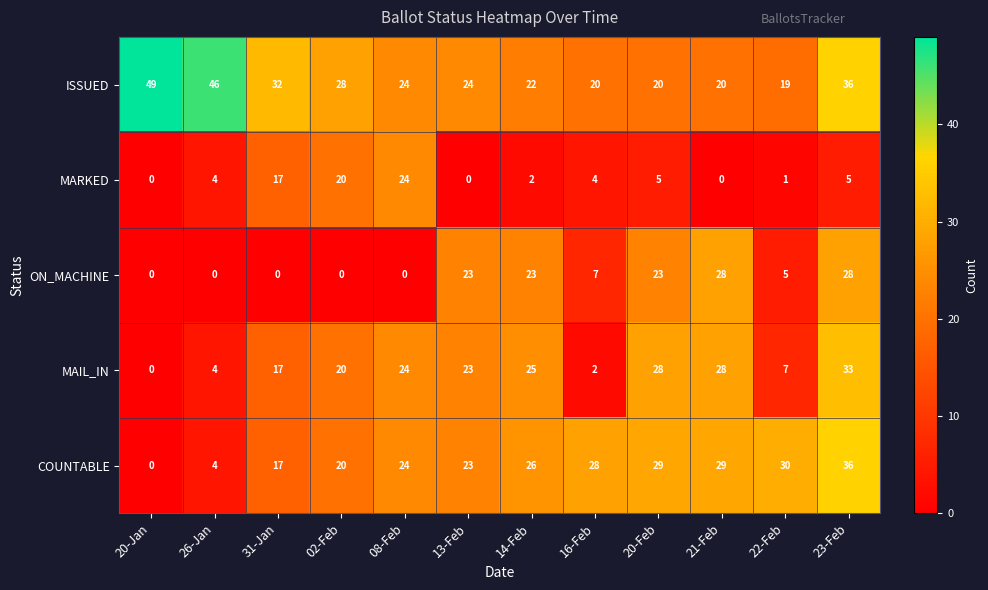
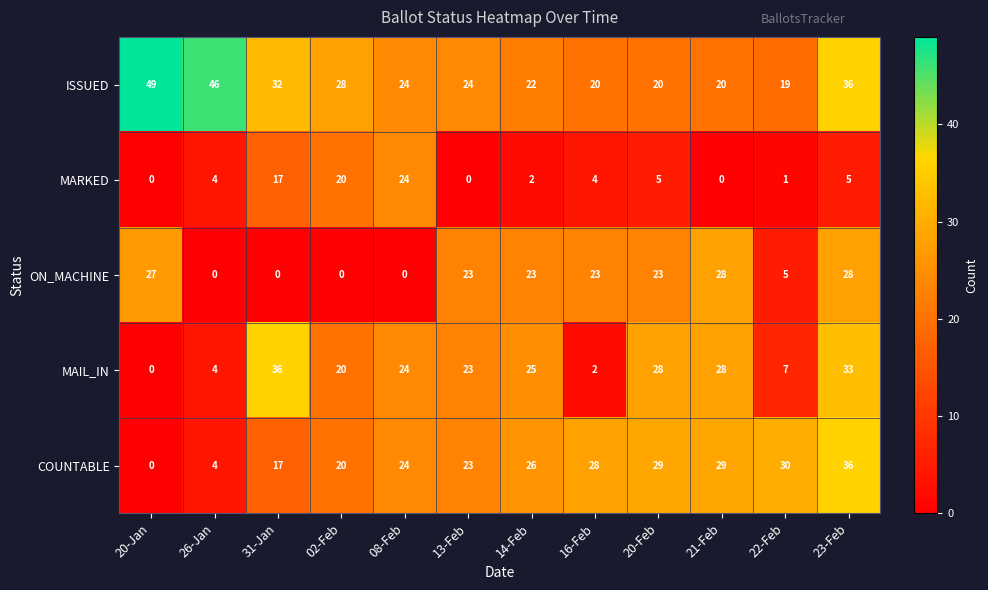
  {
    "ISSUED": {
      "20-Jan": 49,
      "26-Jan": 46,
      "31-Jan": 32,
      "02-Feb": 28,
      "08-Feb": 24,
      "13-Feb": 24,
      "14-Feb": 22,
      "16-Feb": 20,
      "20-Feb": 20,
      "21-Feb": 20,
      "22-Feb": 19,
      "23-Feb": 36
    },
    "MARKED": {
      "20-Jan": 0,
      "26-Jan": 4,
      "31-Jan": 17,
      "02-Feb": 20,
      "08-Feb": 24,
      "13-Feb": 0,
      "14-Feb": 2,
      "16-Feb": 4,
      "20-Feb": 5,
      "21-Feb": 0,
      "22-Feb": 1,
      "23-Feb": 5
    },
    "ON_MACHINE": {
-     "20-Jan": 0,
+     "20-Jan": 27,
      "26-Jan": 0,
      "31-Jan": 0,
      "02-Feb": 0,
      "08-Feb": 0,
      "13-Feb": 23,
      "14-Feb": 23,
-     "16-Feb": 7,
+     "16-Feb": 23,
      "20-Feb": 23,
      "21-Feb": 28,
      "22-Feb": 5,
      "23-Feb": 28
    },
    "MAIL_IN": {
      "20-Jan": 0,
      "26-Jan": 4,
-     "31-Jan": 17,
+     "31-Jan": 36,
      "02-Feb": 20,
      "08-Feb": 24,
      "13-Feb": 23,
      "14-Feb": 25,
      "16-Feb": 2,
      "20-Feb": 28,
      "21-Feb": 28,
      "22-Feb": 7,
      "23-Feb": 33
    },
    "COUNTABLE": {
      "20-Jan": 0,
      "26-Jan": 4,
      "31-Jan": 17,
      "02-Feb": 20,
      "08-Feb": 24,
      "13-Feb": 23,
      "14-Feb": 26,
      "16-Feb": 28,
      "20-Feb": 29,
      "21-Feb": 29,
      "22-Feb": 30,
      "23-Feb": 36
    }
  }
